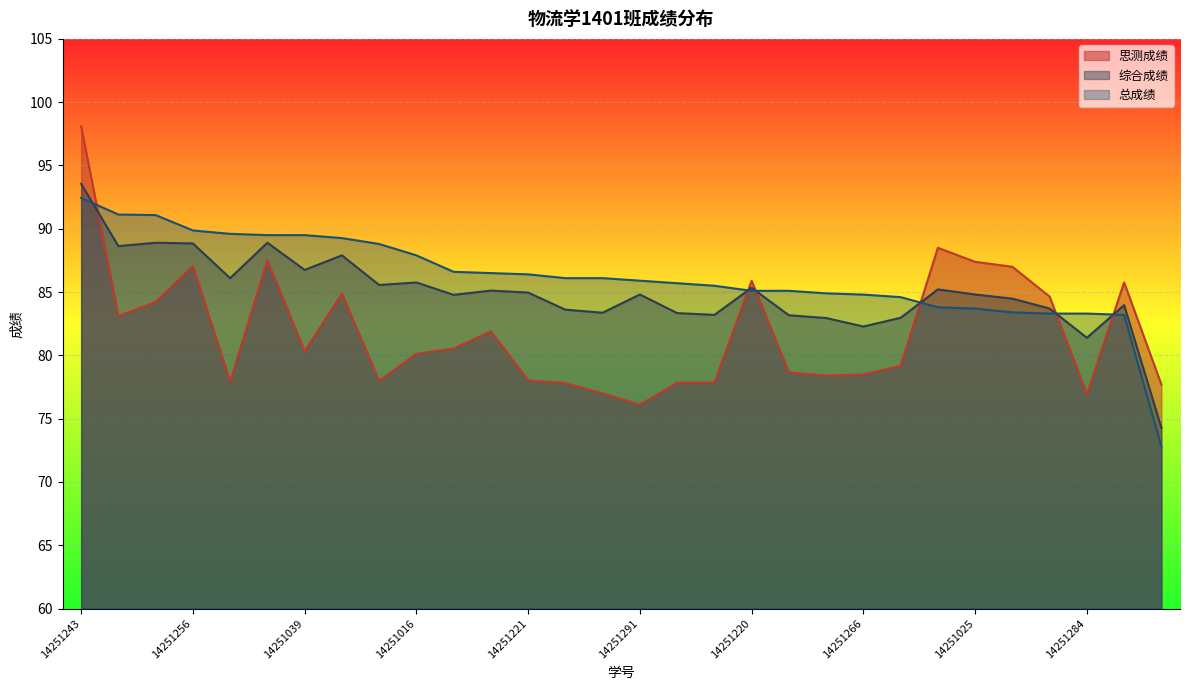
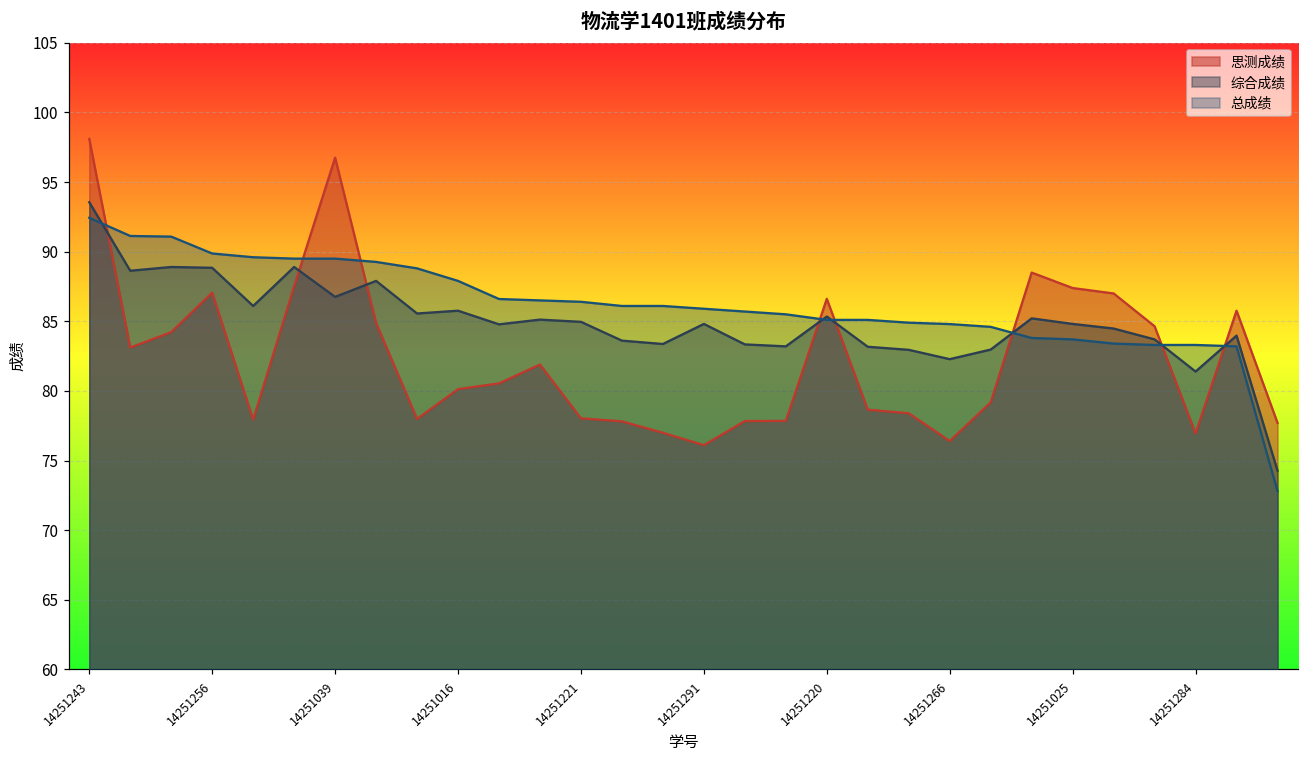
  {
    "思测成绩": {
      "14251243": 98.1,
      "14251256": 87.1,
-     "14251039": 80.3,
+     "14251039": 96.8,
      "14251016": 80.1,
      "14251221": 78.0,
      "14251291": 76.1,
-     "14251220": 85.9,
-     "14251266": 78.5,
+     "14251220": 86.6,
+     "14251266": 76.4,
      "14251025": 87.4,
      "14251284": 76.9
    }
  }
